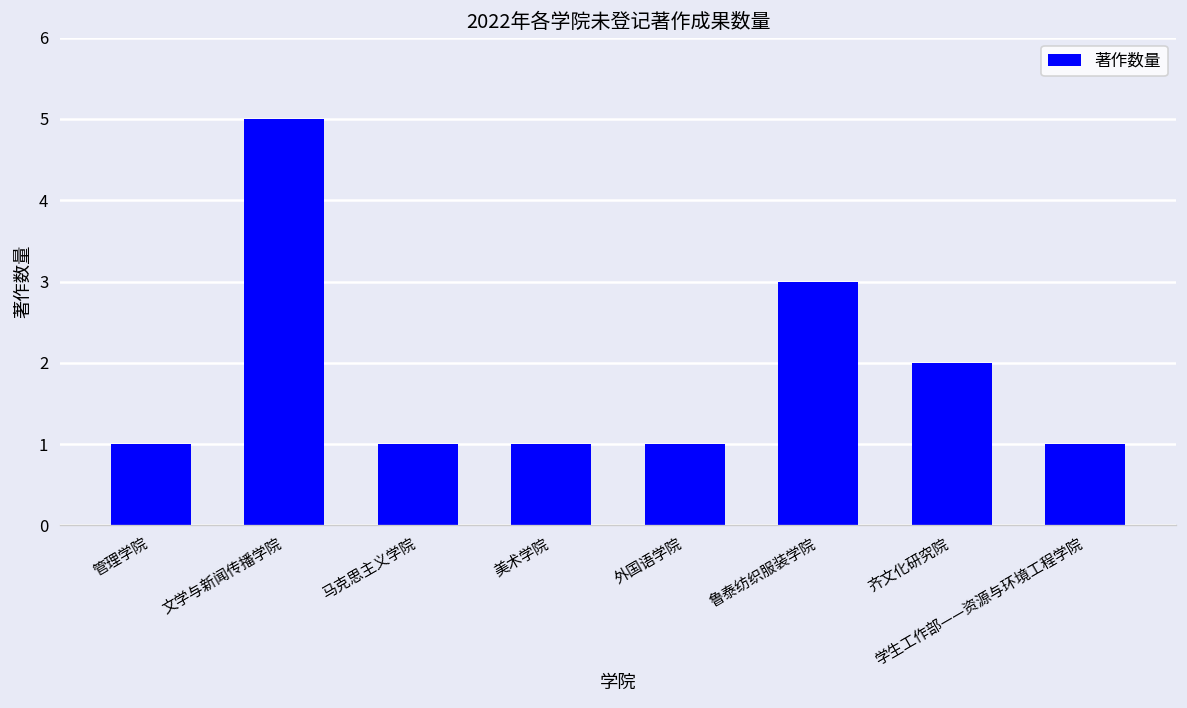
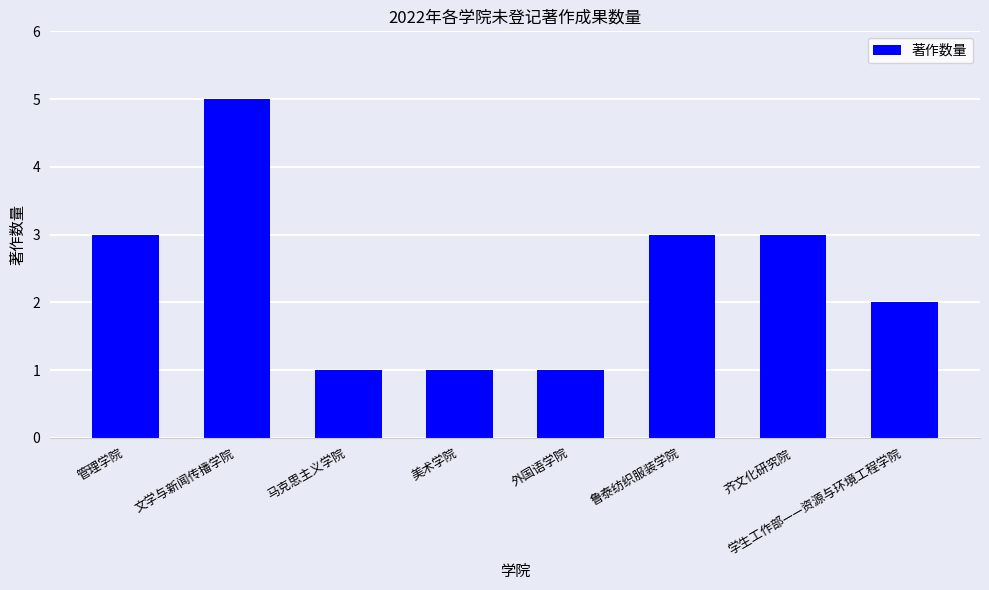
  {
-   "管理学院": 1,
+   "管理学院": 3,
    "文学与新闻传播学院": 5,
    "马克思主义学院": 1,
    "美术学院": 1,
    "外国语学院": 1,
    "鲁泰纺织服装学院": 3,
-   "齐文化研究院": 2,
-   "学生工作部——资源与环境工程学院": 1
+   "齐文化研究院": 3,
+   "学生工作部——资源与环境工程学院": 2
  }
